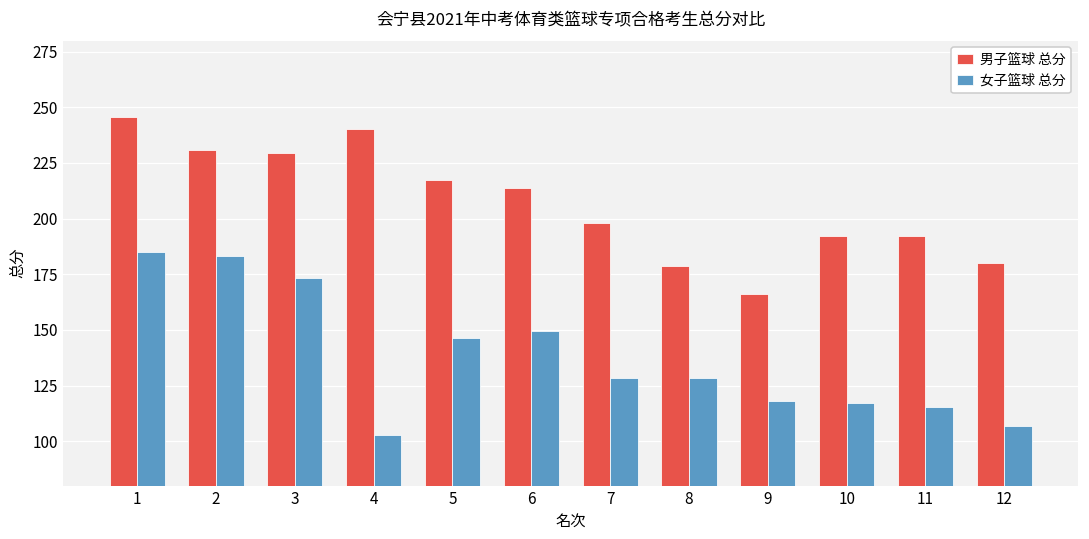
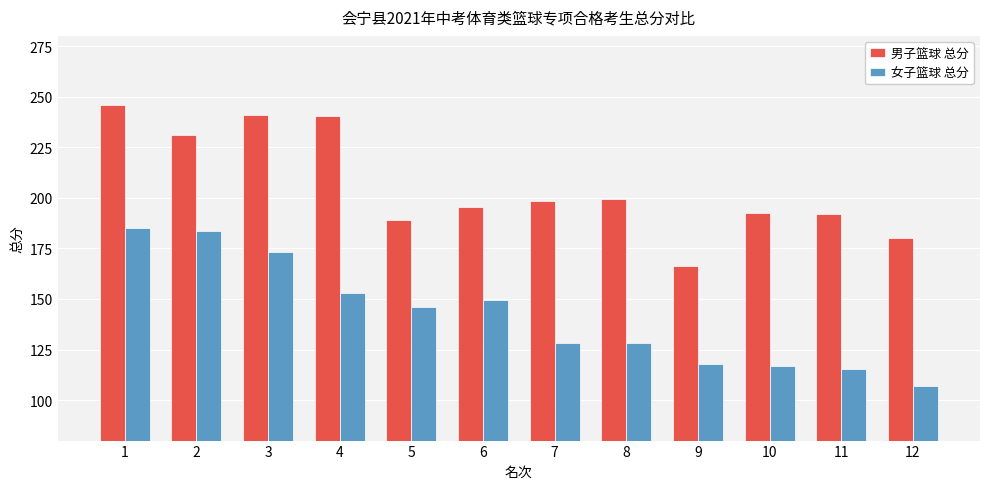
  {
    "男子篮球 总分": {
      "1": 246,
      "2": 231,
-     "3": 229,
+     "3": 241,
      "4": 240,
-     "5": 217,
-     "6": 214,
+     "5": 189,
+     "6": 196,
      "7": 198,
-     "8": 179,
+     "8": 199,
      "9": 166,
      "10": 192,
      "11": 192,
      "12": 180
    },
    "女子篮球 总分": {
      "1": 185,
      "2": 183,
      "3": 173,
-     "4": 103,
+     "4": 153,
      "5": 146,
      "6": 150,
      "7": 128,
      "8": 128,
      "9": 118,
      "10": 117,
      "11": 116,
      "12": 107
    }
  }
